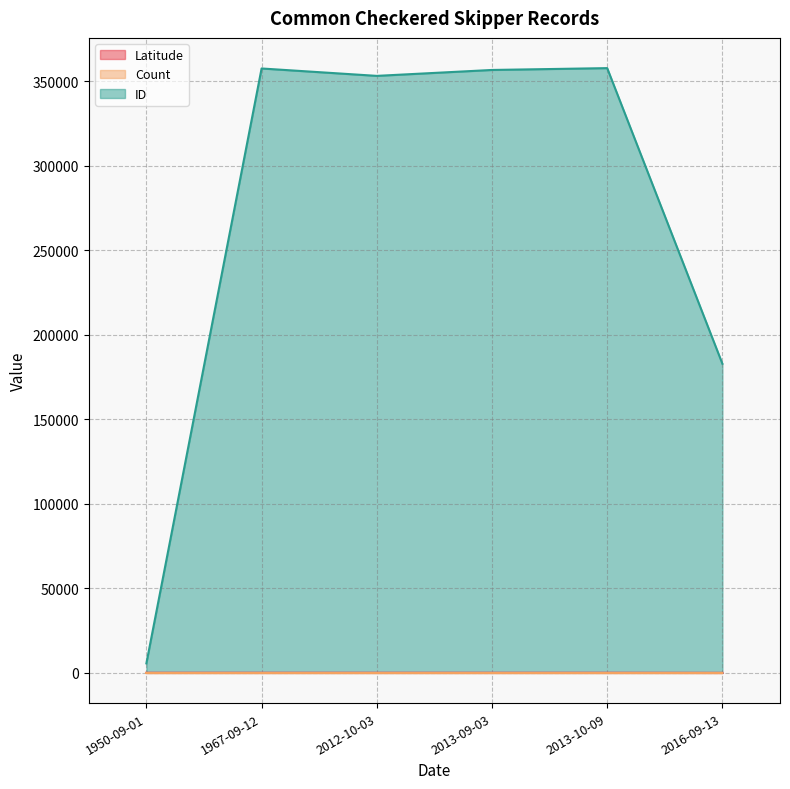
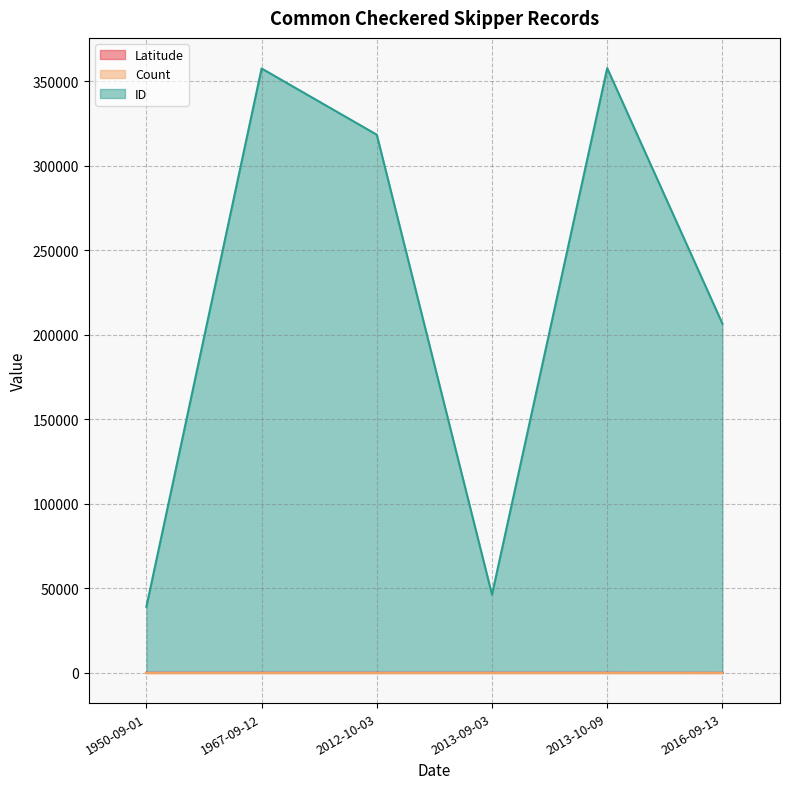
  {
    "Count": {
      "1950-09-01": 0,
      "1967-09-12": 0,
      "2012-10-03": 0,
      "2013-09-03": 0,
      "2013-10-09": 0,
      "2016-09-13": 0
    },
    "ID": {
-     "1950-09-01": 6000,
+     "1950-09-01": 39000,
      "1967-09-12": 358000,
-     "2012-10-03": 353000,
-     "2013-09-03": 357000,
+     "2012-10-03": 318000,
+     "2013-09-03": 46000,
      "2013-10-09": 358000,
-     "2016-09-13": 183000
+     "2016-09-13": 207000
    }
  }
